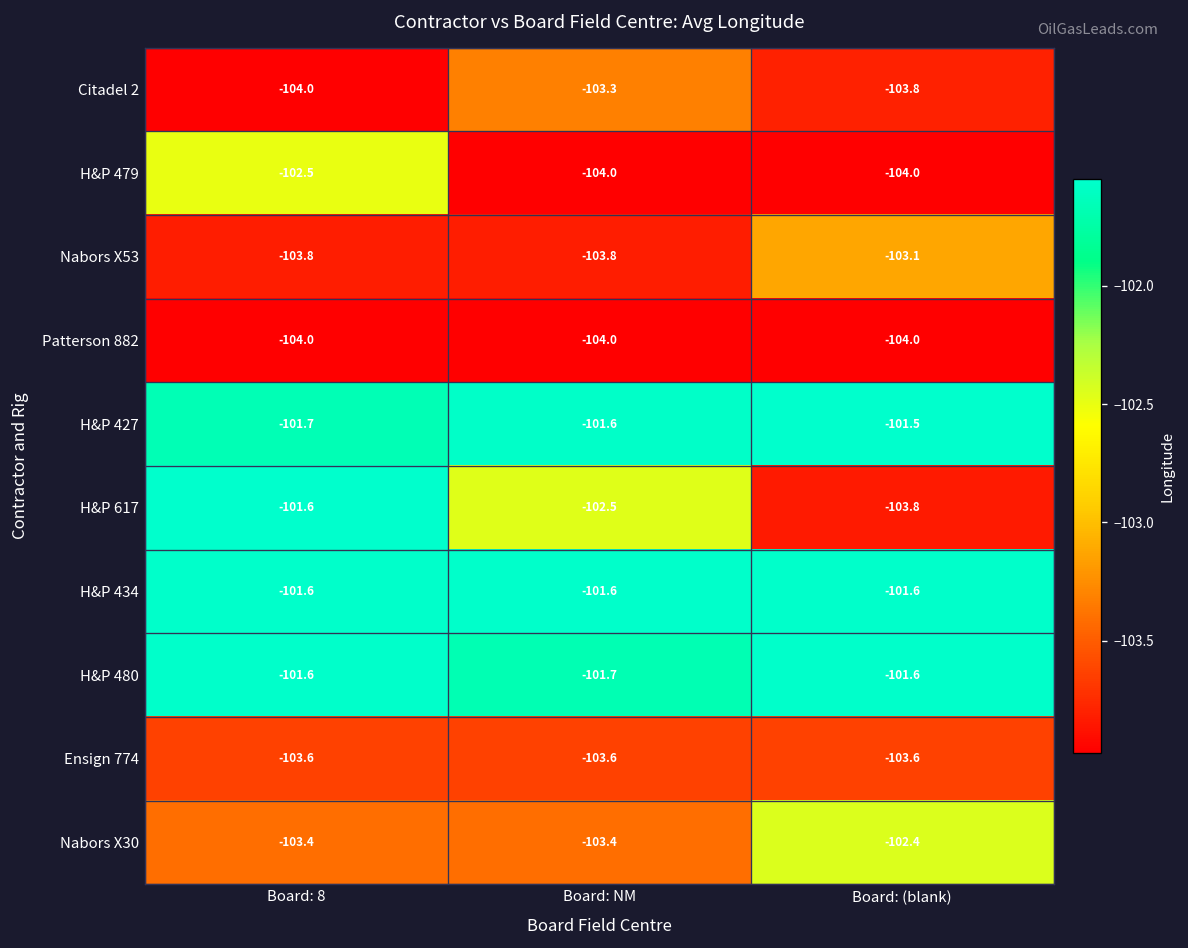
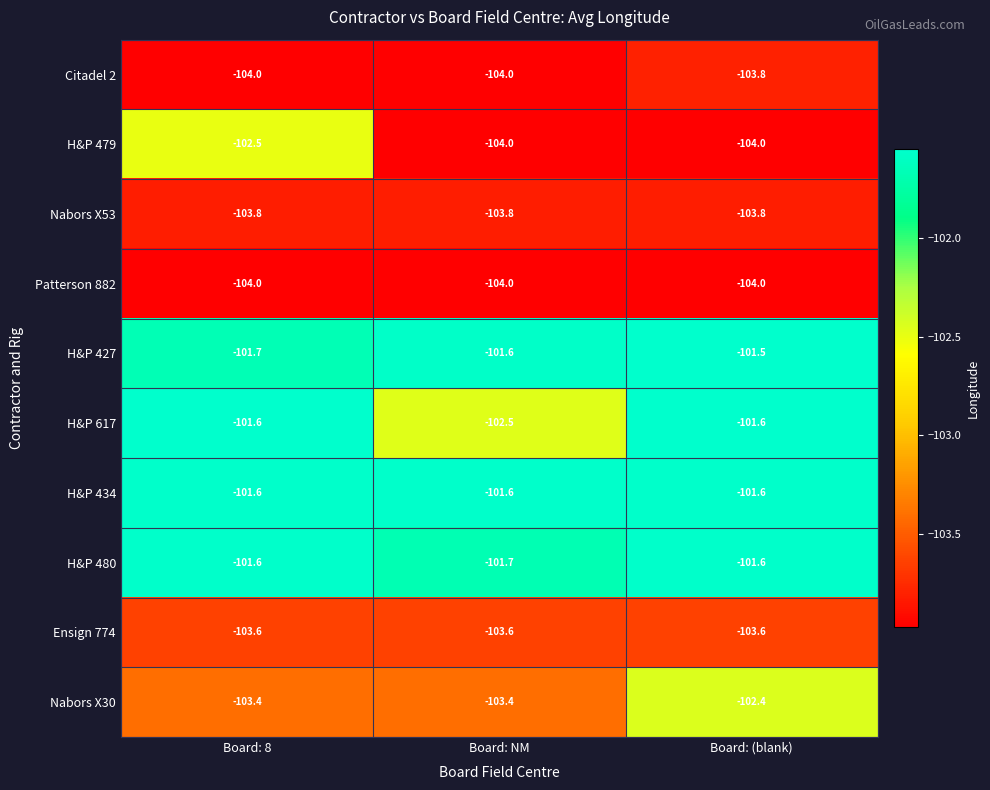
  {
    "Citadel 2": {
      "Board: 8": -104.0,
-     "Board: NM": -103.3,
+     "Board: NM": -104.0,
      "Board: (blank)": -103.8
    },
    "H&P 479": {
      "Board: 8": -102.5,
      "Board: NM": -104.0,
      "Board: (blank)": -104.0
    },
    "Nabors X53": {
      "Board: 8": -103.8,
      "Board: NM": -103.8,
-     "Board: (blank)": -103.1
+     "Board: (blank)": -103.8
    },
    "Patterson 882": {
      "Board: 8": -104.0,
      "Board: NM": -104.0,
      "Board: (blank)": -104.0
    },
    "H&P 427": {
      "Board: 8": -101.7,
      "Board: NM": -101.6,
      "Board: (blank)": -101.5
    },
    "H&P 617": {
      "Board: 8": -101.6,
      "Board: NM": -102.5,
-     "Board: (blank)": -103.8
+     "Board: (blank)": -101.6
    },
    "H&P 434": {
      "Board: 8": -101.6,
      "Board: NM": -101.6,
      "Board: (blank)": -101.6
    },
    "H&P 480": {
      "Board: 8": -101.6,
      "Board: NM": -101.7,
      "Board: (blank)": -101.6
    },
    "Ensign 774": {
      "Board: 8": -103.6,
      "Board: NM": -103.6,
      "Board: (blank)": -103.6
    },
    "Nabors X30": {
      "Board: 8": -103.4,
      "Board: NM": -103.4,
      "Board: (blank)": -102.4
    }
  }
